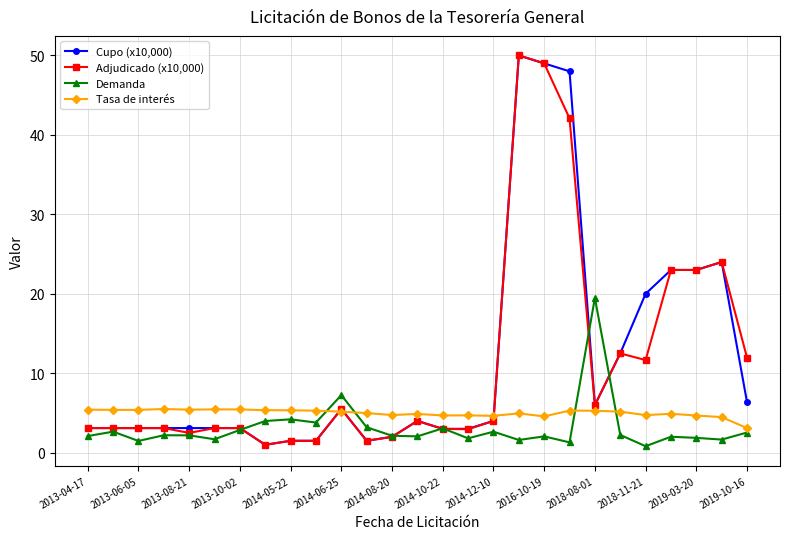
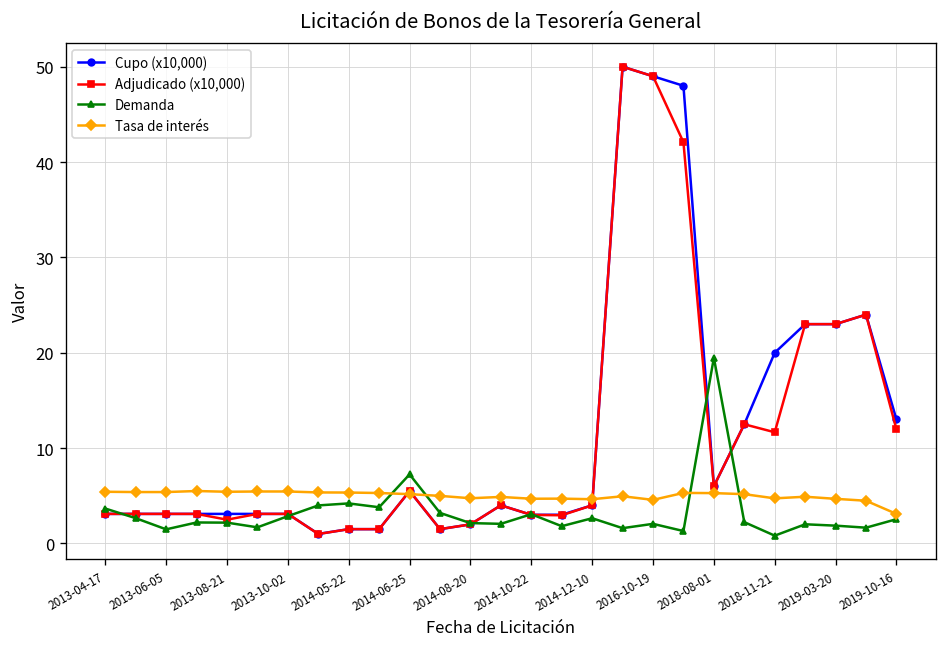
  {
    "Cupo (x10,000)": {
      "2013-08-21": 3,
      "2018-11-21": 20,
-     "2019-10-16": 6
+     "2019-10-16": 13
    },
    "Adjudicado (x10,000)": {
      "2018-11-21": 12,
      "2019-10-16": 12
    },
    "Demanda": {
-     "2013-04-17": 2,
+     "2013-04-17": 4,
      "2013-06-05": 1,
      "2014-05-22": 4,
      "2014-06-25": 7,
      "2014-12-10": 3,
      "2016-10-19": 2,
      "2018-08-01": 19,
      "2018-11-21": 1,
      "2019-03-20": 2,
      "2019-10-16": 3
    },
    "Tasa de interés": {
      "2013-04-17": 5,
      "2013-06-05": 5,
      "2013-08-21": 5,
      "2013-10-02": 5,
      "2014-05-22": 5,
      "2014-06-25": 5,
      "2014-08-20": 5,
      "2014-10-22": 5,
      "2014-12-10": 5,
      "2016-10-19": 5,
      "2018-08-01": 5,
      "2018-11-21": 5,
      "2019-03-20": 5,
      "2019-10-16": 3
    }
  }
